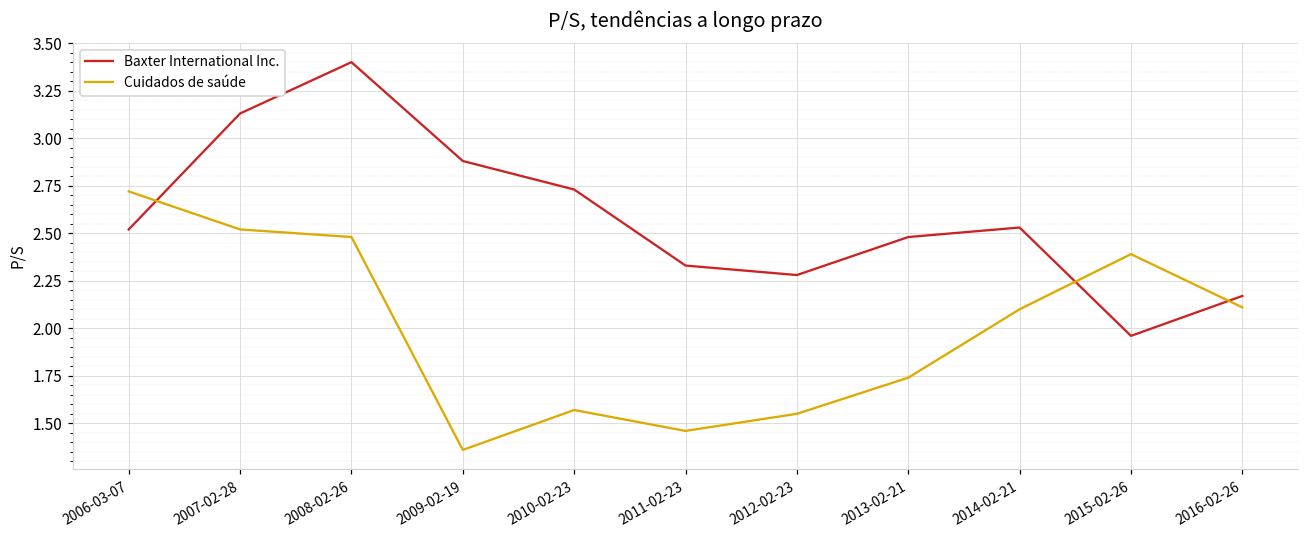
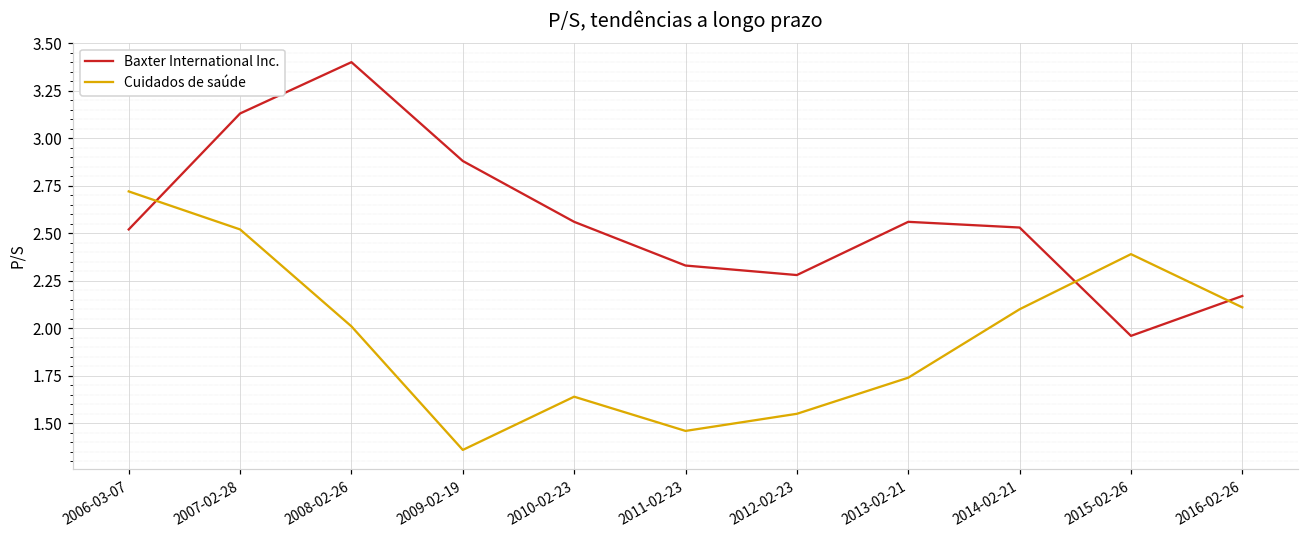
  {
    "Baxter International Inc.": {
      "2006-03-07": 2.52,
      "2007-02-28": 3.13,
      "2008-02-26": 3.40,
      "2009-02-19": 2.88,
-     "2010-02-23": 2.73,
+     "2010-02-23": 2.56,
      "2011-02-23": 2.33,
      "2012-02-23": 2.28,
-     "2013-02-21": 2.48,
+     "2013-02-21": 2.56,
      "2014-02-21": 2.53,
      "2015-02-26": 1.96,
      "2016-02-26": 2.17
    },
    "Cuidados de saúde": {
      "2006-03-07": 2.72,
      "2007-02-28": 2.52,
-     "2008-02-26": 2.48,
+     "2008-02-26": 2.01,
      "2009-02-19": 1.36,
-     "2010-02-23": 1.57,
+     "2010-02-23": 1.64,
      "2011-02-23": 1.46,
      "2012-02-23": 1.55,
      "2013-02-21": 1.74,
      "2014-02-21": 2.10,
      "2015-02-26": 2.39,
      "2016-02-26": 2.11
    }
  }
